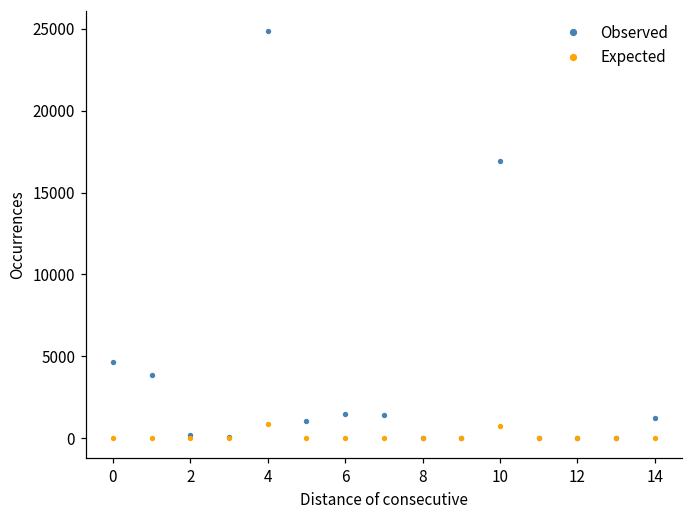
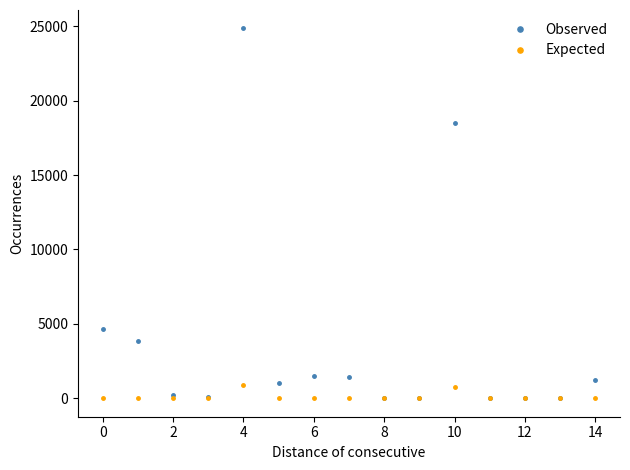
  {
    "Observed": {
      "0": 4700,
      "2": 200,
      "4": 24900,
      "6": 1500,
-     "10": 17000,
+     "10": 18500,
      "14": 1200
    },
    "Expected": {
      "0": 0,
      "2": 0,
      "4": 900,
      "6": 0,
      "10": 800,
      "14": 0
    }
  }
